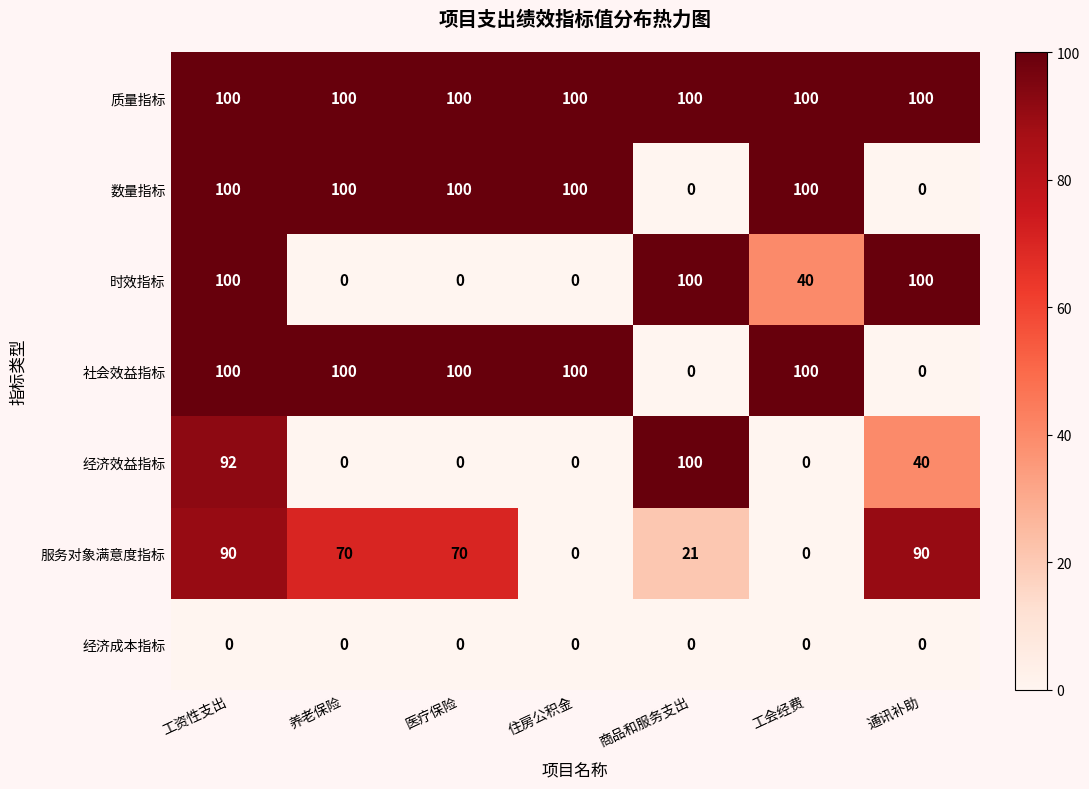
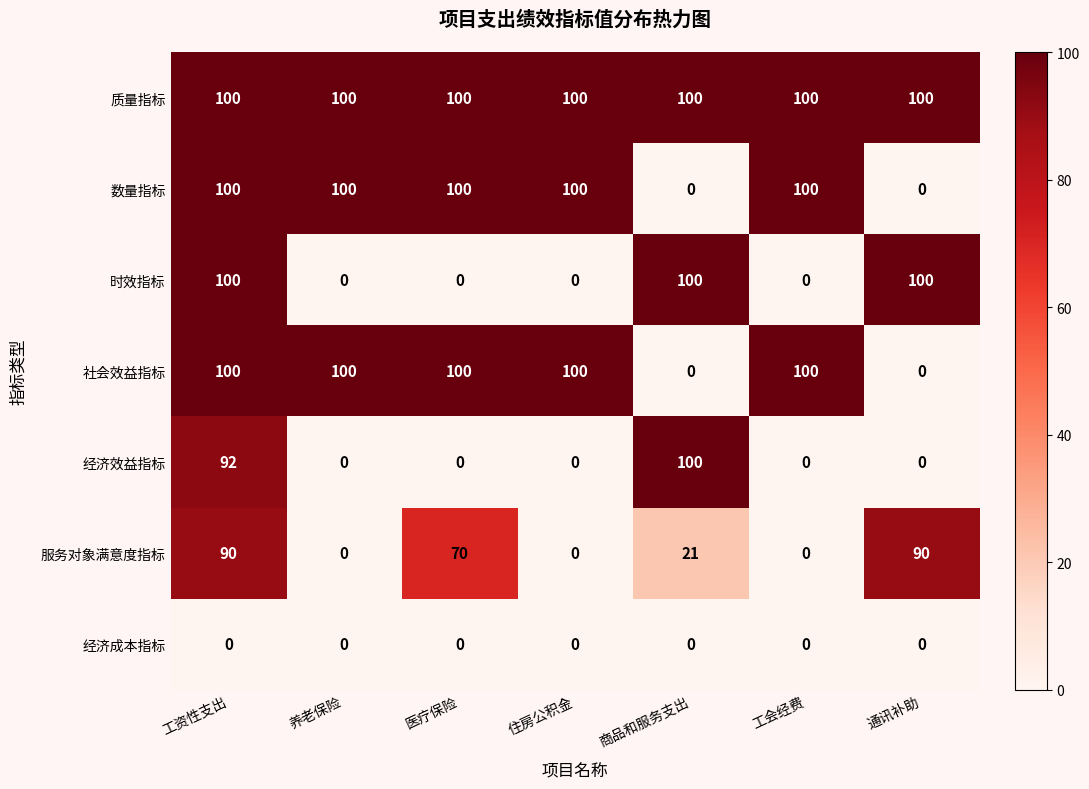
  {
    "质量指标": {
      "工资性支出": 100,
      "养老保险": 100,
      "医疗保险": 100,
      "住房公积金": 100,
      "商品和服务支出": 100,
      "工会经费": 100,
      "通讯补助": 100
    },
    "数量指标": {
      "工资性支出": 100,
      "养老保险": 100,
      "医疗保险": 100,
      "住房公积金": 100,
      "商品和服务支出": 0,
      "工会经费": 100,
      "通讯补助": 0
    },
    "时效指标": {
      "工资性支出": 100,
      "养老保险": 0,
      "医疗保险": 0,
      "住房公积金": 0,
      "商品和服务支出": 100,
-     "工会经费": 40,
+     "工会经费": 0,
      "通讯补助": 100
    },
    "社会效益指标": {
      "工资性支出": 100,
      "养老保险": 100,
      "医疗保险": 100,
      "住房公积金": 100,
      "商品和服务支出": 0,
      "工会经费": 100,
      "通讯补助": 0
    },
    "经济效益指标": {
      "工资性支出": 92,
      "养老保险": 0,
      "医疗保险": 0,
      "住房公积金": 0,
      "商品和服务支出": 100,
      "工会经费": 0,
-     "通讯补助": 40
+     "通讯补助": 0
    },
    "服务对象满意度指标": {
      "工资性支出": 90,
-     "养老保险": 70,
+     "养老保险": 0,
      "医疗保险": 70,
      "住房公积金": 0,
      "商品和服务支出": 21,
      "工会经费": 0,
      "通讯补助": 90
    },
    "经济成本指标": {
      "工资性支出": 0,
      "养老保险": 0,
      "医疗保险": 0,
      "住房公积金": 0,
      "商品和服务支出": 0,
      "工会经费": 0,
      "通讯补助": 0
    }
  }
